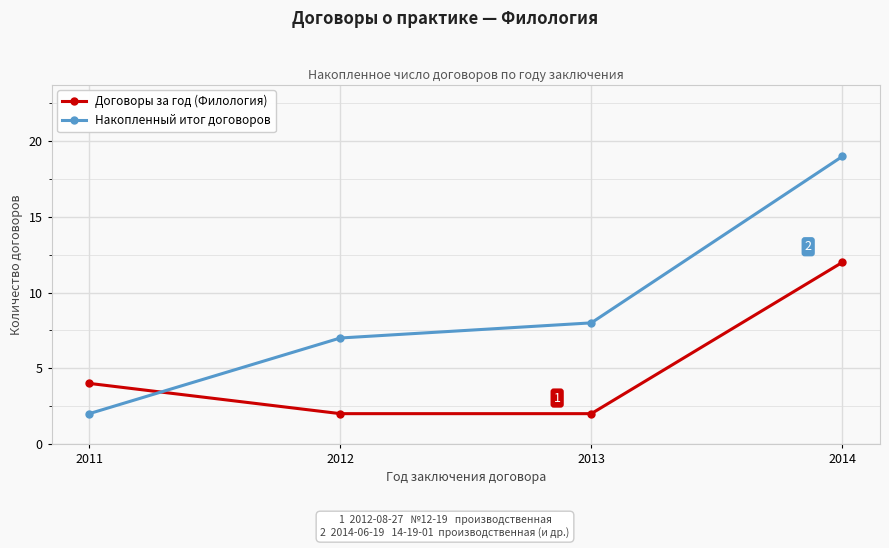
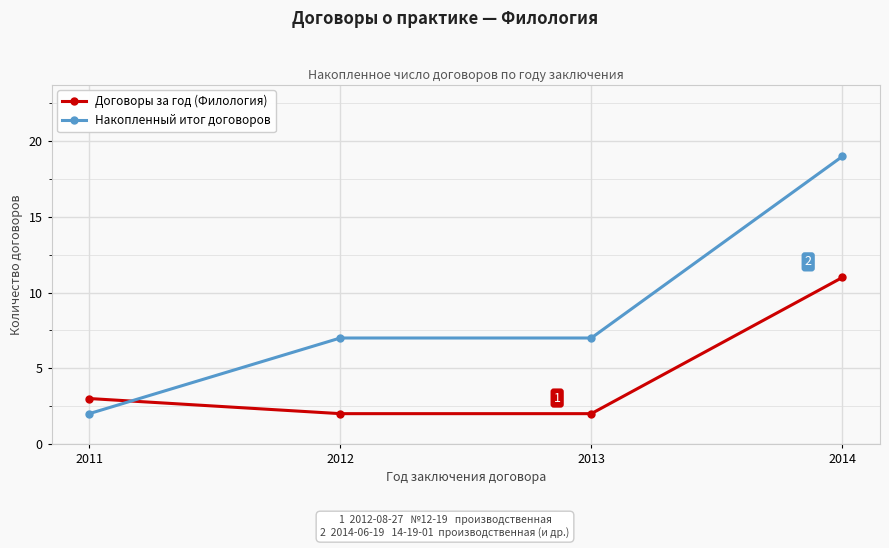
  {
    "Договоры за год (Филология)": {
-     "2011": 4,
+     "2011": 3,
      "2012": 2,
      "2013": 2,
-     "2014": 12
+     "2014": 11
    },
    "Накопленный итог договоров": {
      "2011": 2,
      "2012": 7,
-     "2013": 8,
+     "2013": 7,
      "2014": 19
    }
  }
